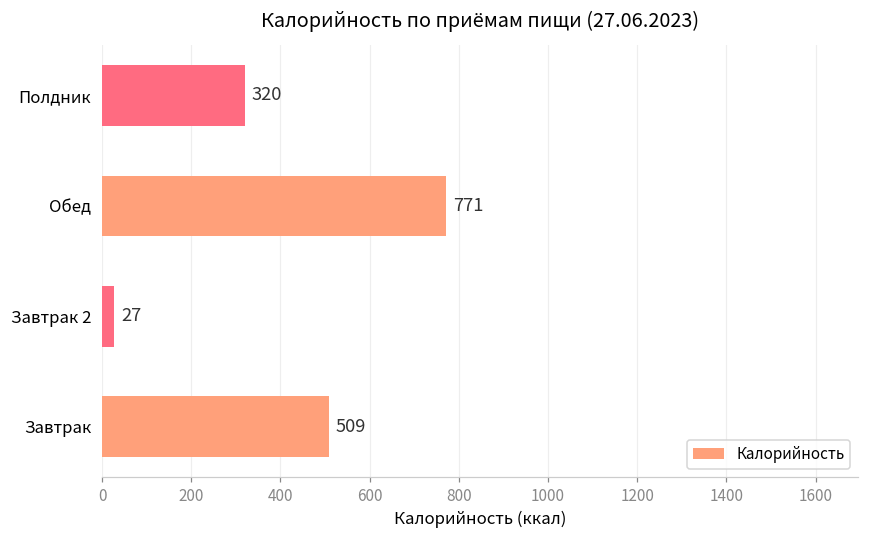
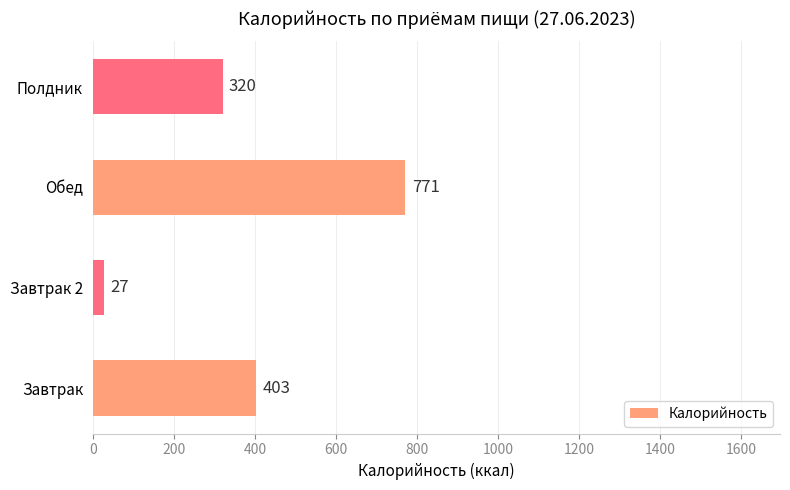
  {
    "Полдник": 320,
    "Обед": 771,
    "Завтрак 2": 27,
-   "Завтрак": 509
+   "Завтрак": 403
  }
